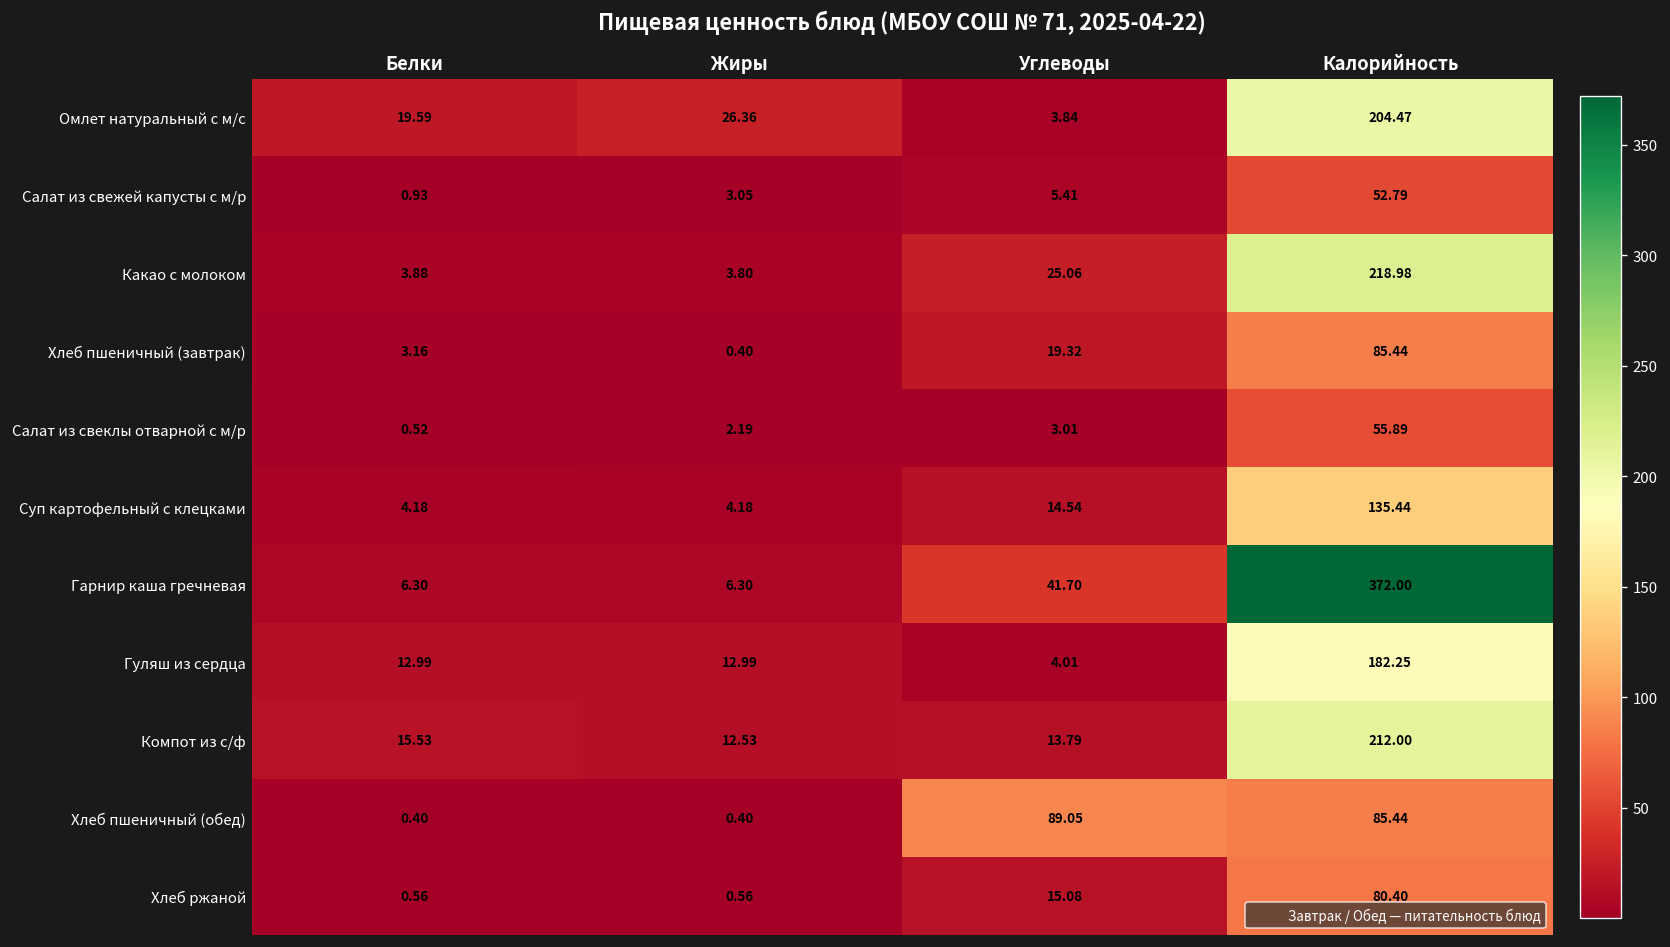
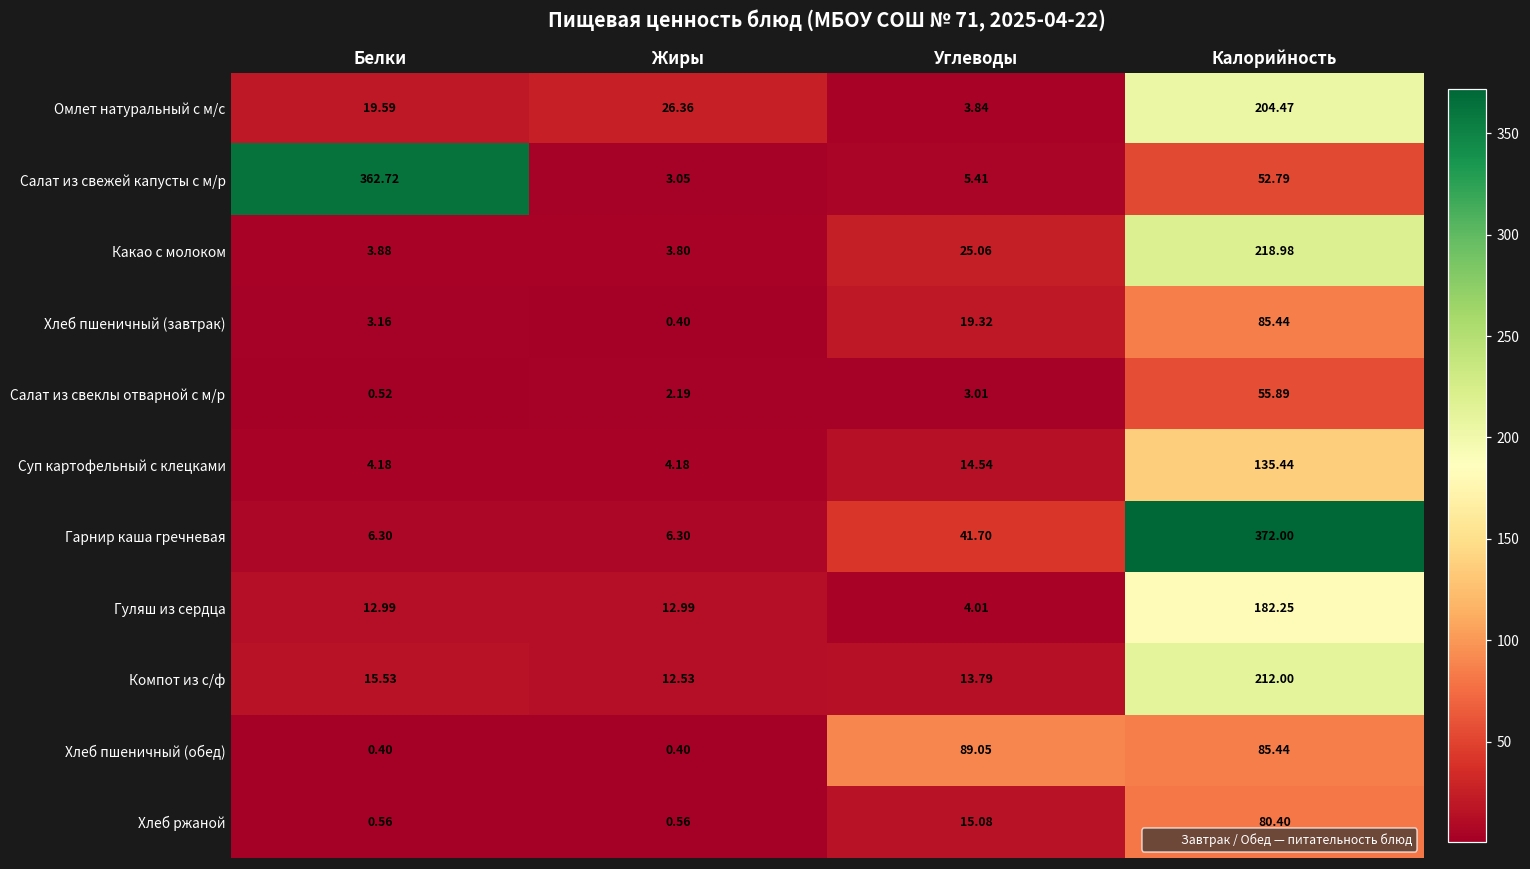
  {
    "Омлет натуральный с м/с": {
      "Белки": 19.59,
      "Жиры": 26.36,
      "Углеводы": 3.84,
      "Калорийность": 204.47
    },
    "Салат из свежей капусты с м/р": {
-     "Белки": 0.93,
+     "Белки": 362.72,
      "Жиры": 3.05,
      "Углеводы": 5.41,
      "Калорийность": 52.79
    },
    "Какао с молоком": {
      "Белки": 3.88,
      "Жиры": 3.80,
      "Углеводы": 25.06,
      "Калорийность": 218.98
    },
    "Хлеб пшеничный (завтрак)": {
      "Белки": 3.16,
      "Жиры": 0.40,
      "Углеводы": 19.32,
      "Калорийность": 85.44
    },
    "Салат из свеклы отварной с м/р": {
      "Белки": 0.52,
      "Жиры": 2.19,
      "Углеводы": 3.01,
      "Калорийность": 55.89
    },
    "Суп картофельный с клецками": {
      "Белки": 4.18,
      "Жиры": 4.18,
      "Углеводы": 14.54,
      "Калорийность": 135.44
    },
    "Гарнир каша гречневая": {
      "Белки": 6.30,
      "Жиры": 6.30,
      "Углеводы": 41.70,
      "Калорийность": 372.00
    },
    "Гуляш из сердца": {
      "Белки": 12.99,
      "Жиры": 12.99,
      "Углеводы": 4.01,
      "Калорийность": 182.25
    },
    "Компот из с/ф": {
      "Белки": 15.53,
      "Жиры": 12.53,
      "Углеводы": 13.79,
      "Калорийность": 212.00
    },
    "Хлеб пшеничный (обед)": {
      "Белки": 0.40,
      "Жиры": 0.40,
      "Углеводы": 89.05,
      "Калорийность": 85.44
    },
    "Хлеб ржаной": {
      "Белки": 0.56,
      "Жиры": 0.56,
      "Углеводы": 15.08
    }
  }
